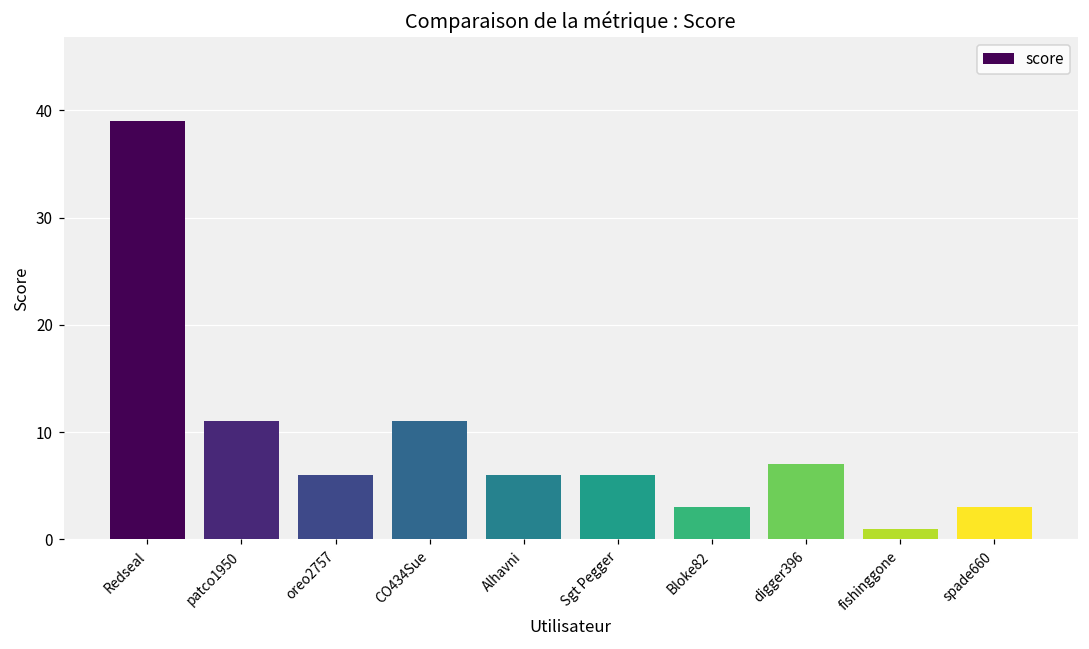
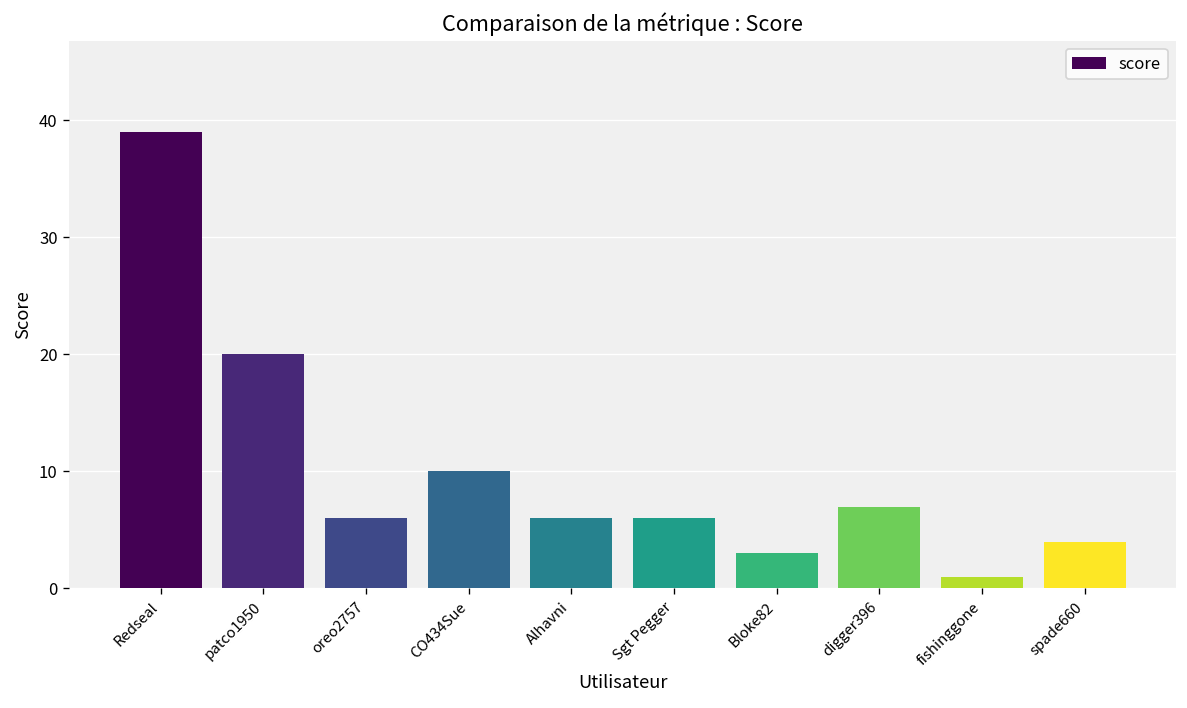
  {
    "Redseal": 39,
-   "patco1950": 11,
+   "patco1950": 20,
    "oreo2757": 6,
-   "CO434Sue": 11,
+   "CO434Sue": 10,
    "Alhavni": 6,
    "Sgt Pegger": 6,
    "Bloke82": 3,
    "digger396": 7,
    "fishinggone": 1,
-   "spade660": 3
+   "spade660": 4
  }
